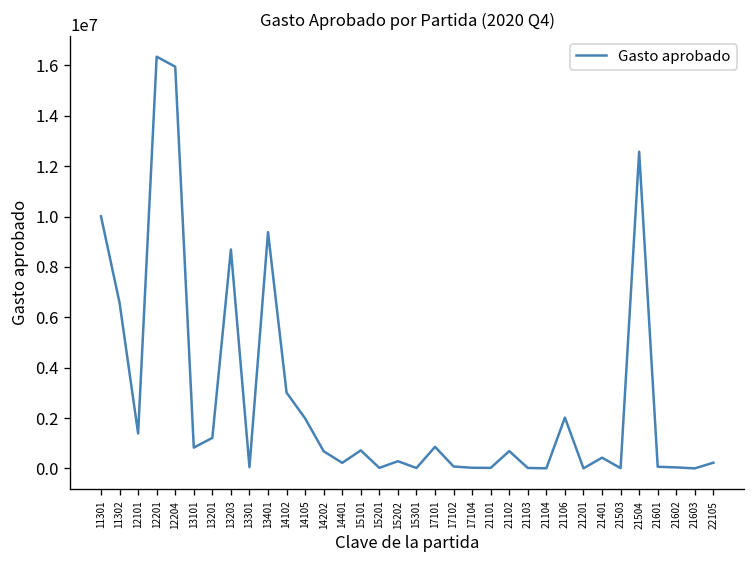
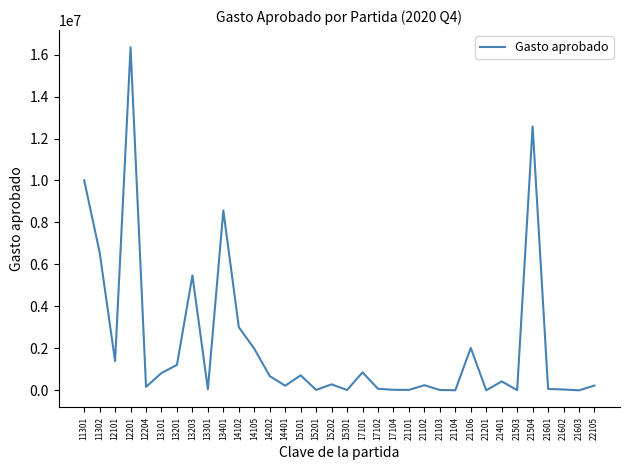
  {
    "11301": 10000000,
    "11302": 6600000,
    "12101": 1400000,
    "12201": 16400000,
-   "12204": 16000000,
+   "12204": 200000,
    "13101": 800000,
    "13201": 1200000,
-   "13203": 8700000,
+   "13203": 5500000,
    "13301": 100000,
-   "13401": 9400000,
+   "13401": 8600000,
    "14102": 3000000,
    "14105": 2000000,
    "14202": 700000,
    "14401": 200000,
    "15101": 700000,
    "15201": 0,
    "15202": 300000,
    "15301": 0,
    "17101": 900000,
    "17102": 100000,
    "17104": 0,
    "21101": 0,
-   "21102": 700000,
+   "21102": 200000,
    "21103": 0,
    "21104": 0,
    "21106": 2000000,
    "21201": 0,
    "21401": 400000,
    "21503": 0,
    "21504": 12600000,
    "21601": 100000,
    "21602": 0,
    "21603": 0,
    "22105": 200000
  }
